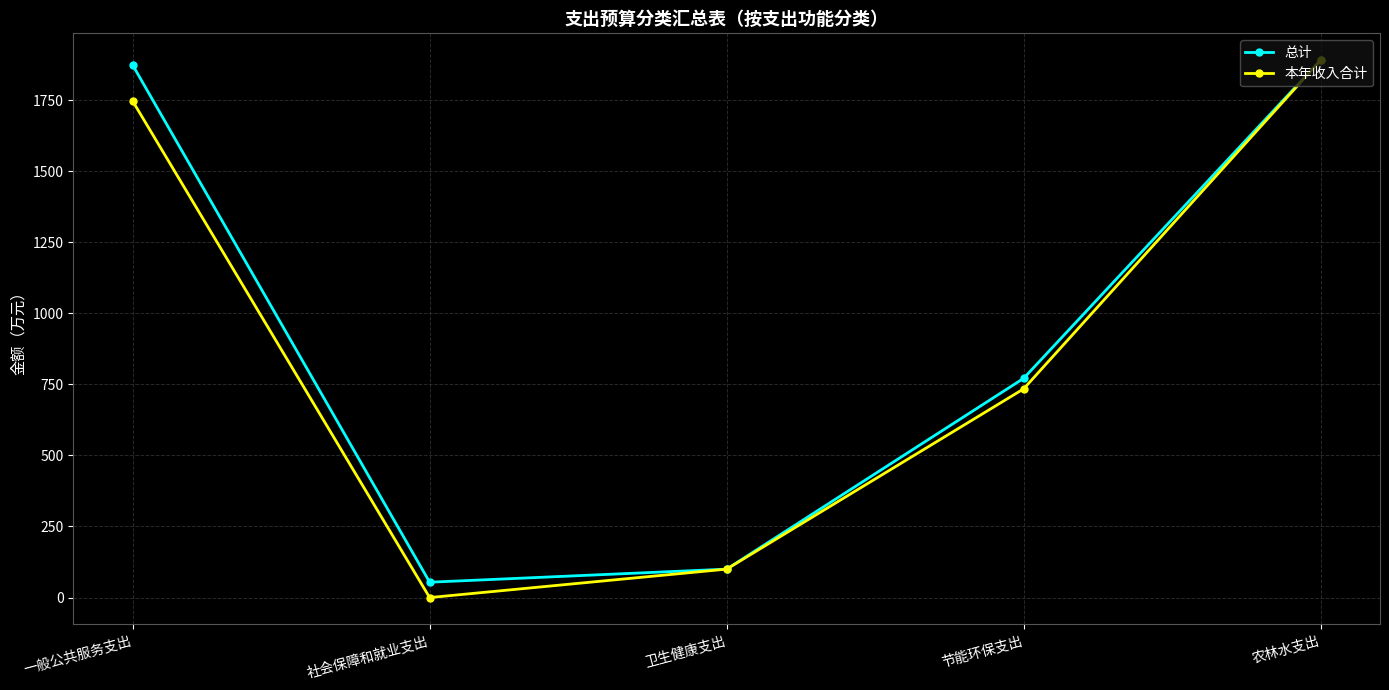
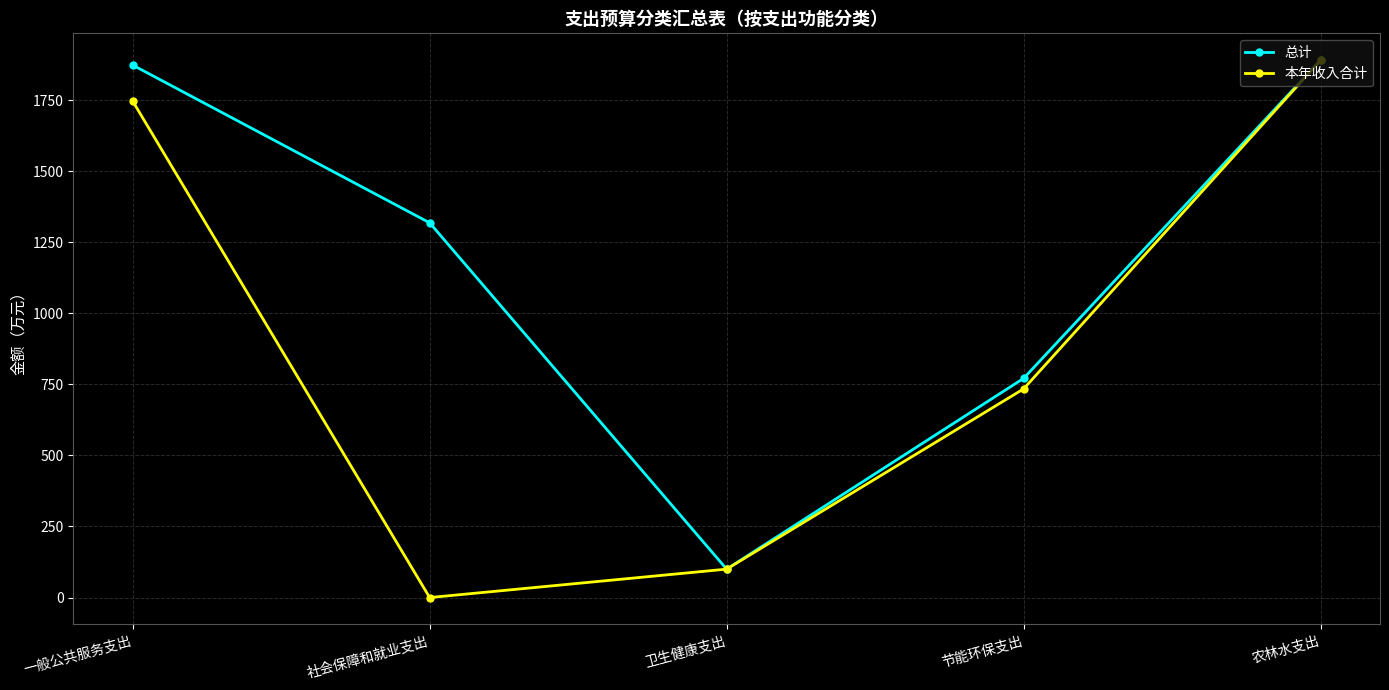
  {
    "总计": {
      "一般公共服务支出": 1870,
-     "社会保障和就业支出": 50,
+     "社会保障和就业支出": 1320,
      "节能环保支出": 770
    },
    "本年收入合计": {
      "一般公共服务支出": 1750,
      "社会保障和就业支出": 0,
      "节能环保支出": 730
    }
  }
